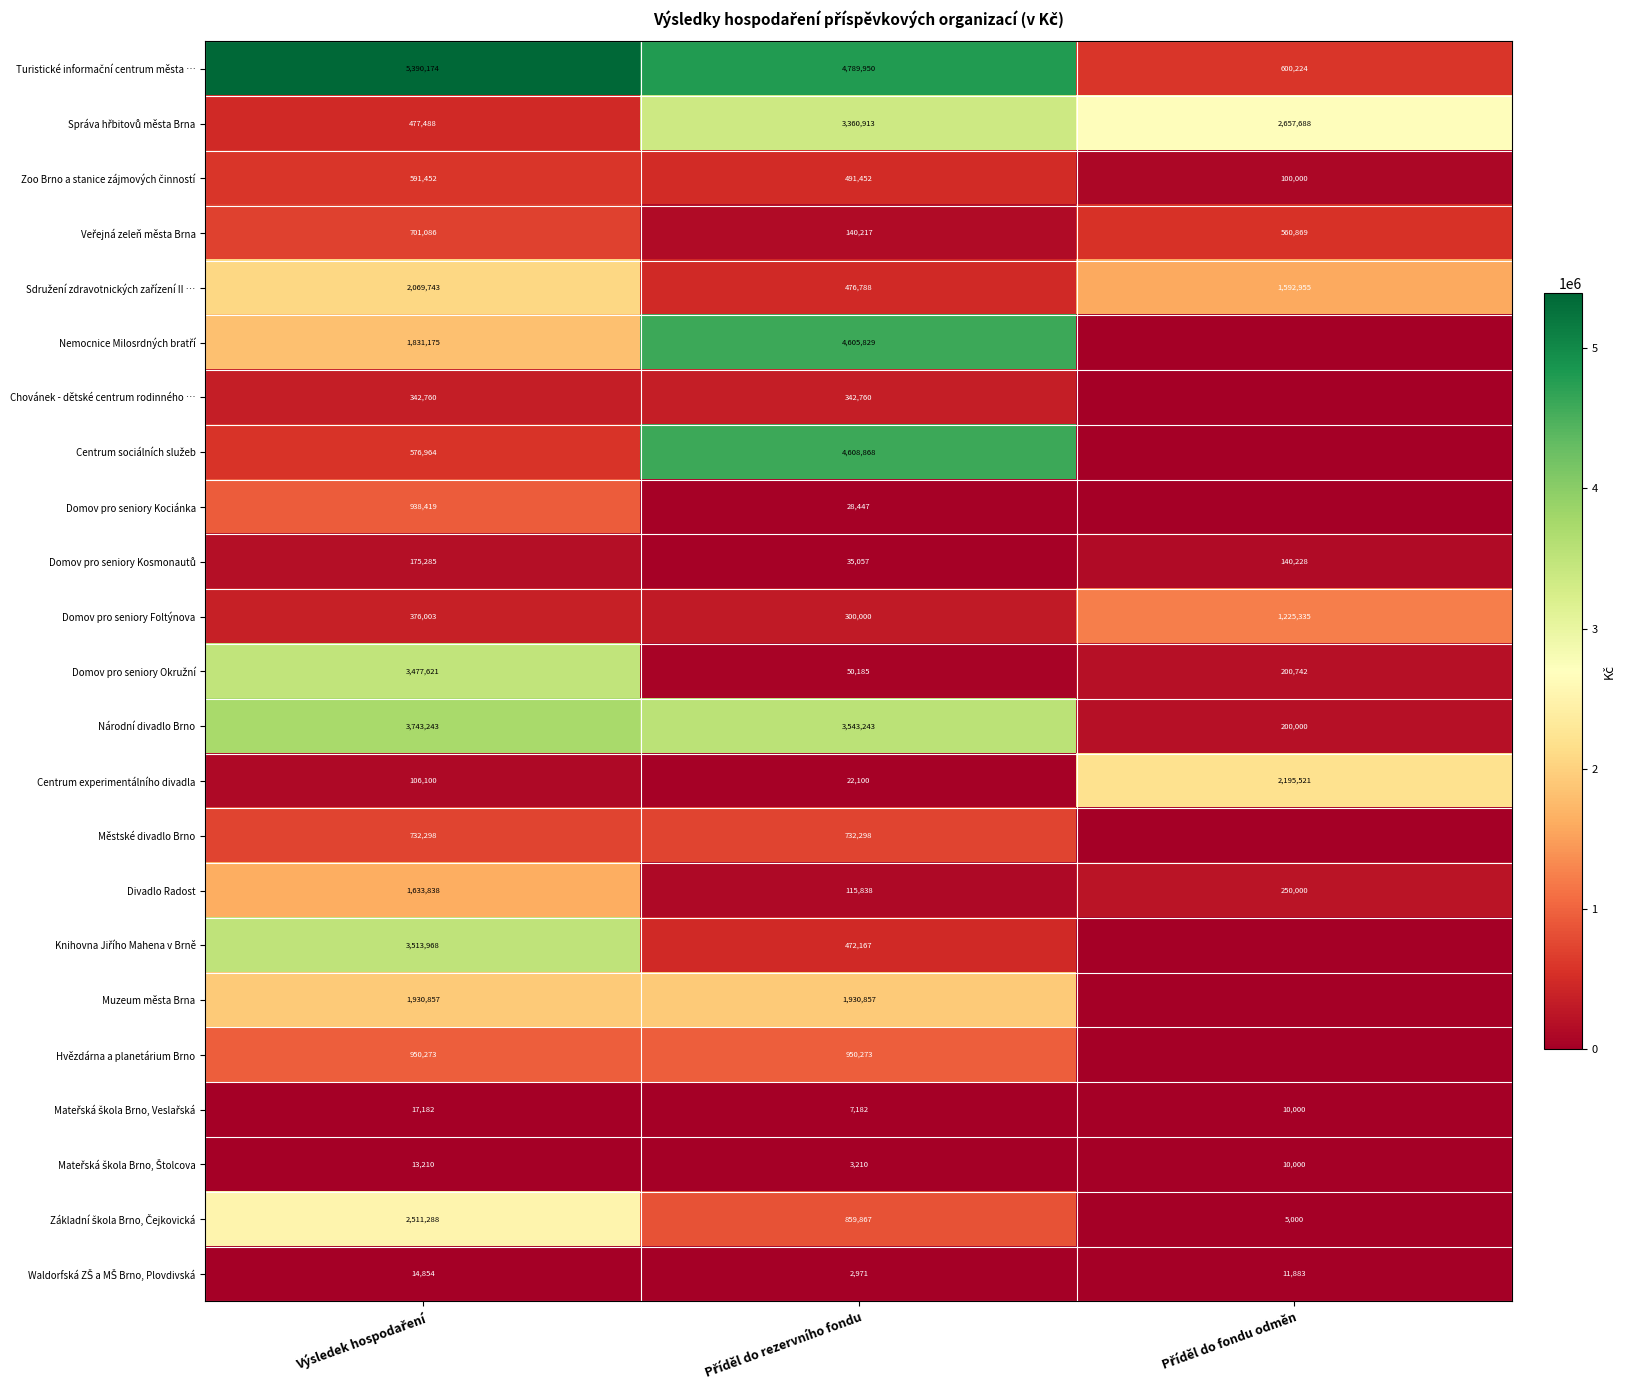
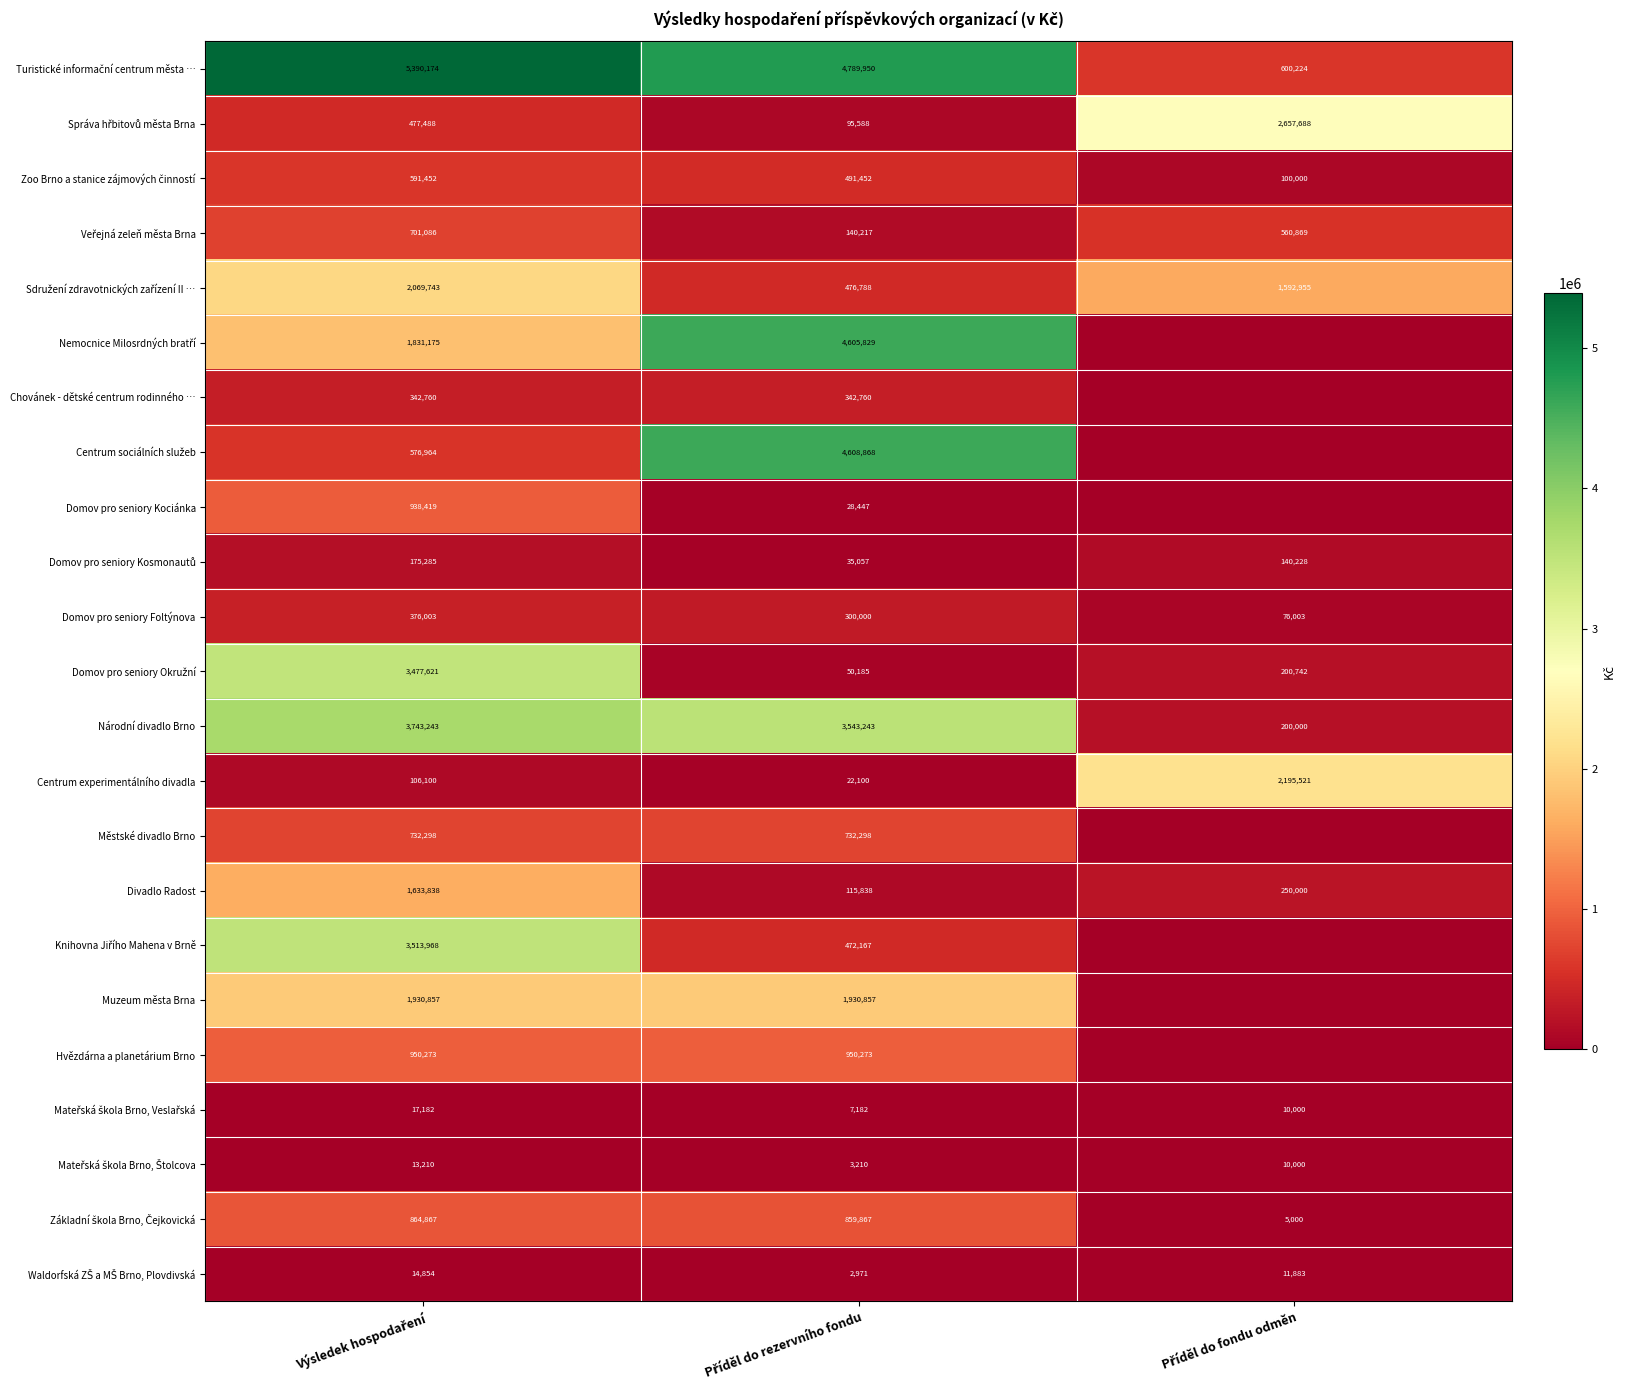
  {
    "Turistické informační centrum města …": {
      "Výsledek hospodaření": "5,390,174",
      "Příděl do rezervního fondu": "4,789,950",
      "Příděl do fondu odměn": "600,224"
    },
    "Správa hřbitovů města Brna": {
      "Výsledek hospodaření": "477,488",
-     "Příděl do rezervního fondu": "3,360,913",
+     "Příděl do rezervního fondu": "95,588",
      "Příděl do fondu odměn": "2,657,688"
    },
    "Zoo Brno a stanice zájmových činností": {
      "Výsledek hospodaření": "591,452",
      "Příděl do rezervního fondu": "491,452",
      "Příděl do fondu odměn": "100,000"
    },
    "Veřejná zeleň města Brna": {
      "Výsledek hospodaření": "701,086",
      "Příděl do rezervního fondu": "140,217",
      "Příděl do fondu odměn": "560,869"
    },
    "Sdružení zdravotnických zařízení II …": {
      "Výsledek hospodaření": "2,069,743",
      "Příděl do rezervního fondu": "476,788",
      "Příděl do fondu odměn": "1,592,955"
    },
    "Nemocnice Milosrdných bratří": {
      "Výsledek hospodaření": "1,831,175",
      "Příděl do rezervního fondu": "4,605,829"
    },
    "Chovánek - dětské centrum rodinného …": {
      "Výsledek hospodaření": "342,760",
      "Příděl do rezervního fondu": "342,760"
    },
    "Centrum sociálních služeb": {
      "Výsledek hospodaření": "576,964",
      "Příděl do rezervního fondu": "4,608,868"
    },
    "Domov pro seniory Kociánka": {
      "Výsledek hospodaření": "938,419",
      "Příděl do rezervního fondu": "28,447"
    },
    "Domov pro seniory Kosmonautů": {
      "Výsledek hospodaření": "175,285",
      "Příděl do rezervního fondu": "35,057",
      "Příděl do fondu odměn": "140,228"
    },
    "Domov pro seniory Foltýnova": {
      "Výsledek hospodaření": "376,003",
      "Příděl do rezervního fondu": "300,000",
-     "Příděl do fondu odměn": "1,225,335"
+     "Příděl do fondu odměn": "76,003"
    },
    "Domov pro seniory Okružní": {
      "Výsledek hospodaření": "3,477,621",
      "Příděl do rezervního fondu": "50,185",
      "Příděl do fondu odměn": "200,742"
    },
    "Národní divadlo Brno": {
      "Výsledek hospodaření": "3,743,243",
      "Příděl do rezervního fondu": "3,543,243",
      "Příděl do fondu odměn": "200,000"
    },
    "Centrum experimentálního divadla": {
      "Výsledek hospodaření": "106,100",
      "Příděl do rezervního fondu": "22,100",
      "Příděl do fondu odměn": "2,195,521"
    },
    "Městské divadlo Brno": {
      "Výsledek hospodaření": "732,298",
      "Příděl do rezervního fondu": "732,298"
    },
    "Divadlo Radost": {
      "Výsledek hospodaření": "1,633,838",
      "Příděl do rezervního fondu": "115,838",
      "Příděl do fondu odměn": "250,000"
    },
    "Knihovna Jiřího Mahena v Brně": {
      "Výsledek hospodaření": "3,513,968",
      "Příděl do rezervního fondu": "472,167"
    },
    "Muzeum města Brna": {
      "Výsledek hospodaření": "1,930,857",
      "Příděl do rezervního fondu": "1,930,857"
    },
    "Hvězdárna a planetárium Brno": {
      "Výsledek hospodaření": "950,273",
      "Příděl do rezervního fondu": "950,273"
    },
    "Mateřská škola Brno, Veslařská": {
      "Výsledek hospodaření": "17,182",
      "Příděl do rezervního fondu": "7,182",
      "Příděl do fondu odměn": "10,000"
    },
    "Mateřská škola Brno, Štolcova": {
      "Výsledek hospodaření": "13,210",
      "Příděl do rezervního fondu": "3,210",
      "Příděl do fondu odměn": "10,000"
    },
    "Základní škola Brno, Čejkovická": {
-     "Výsledek hospodaření": "2,511,288",
+     "Výsledek hospodaření": "864,867",
      "Příděl do rezervního fondu": "859,867",
      "Příděl do fondu odměn": "5,000"
    },
    "Waldorfská ZŠ a MŠ Brno, Plovdivská": {
      "Výsledek hospodaření": "14,854",
      "Příděl do rezervního fondu": "2,971",
      "Příděl do fondu odměn": "11,883"
    }
  }
